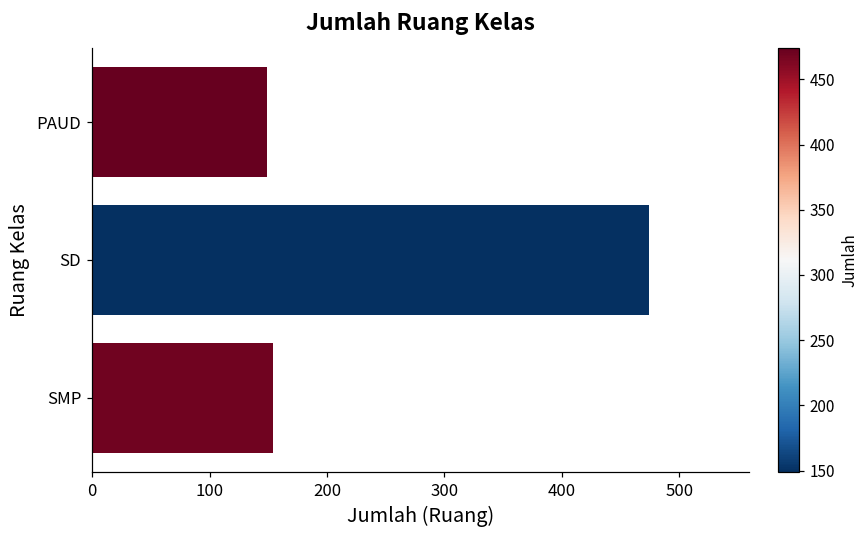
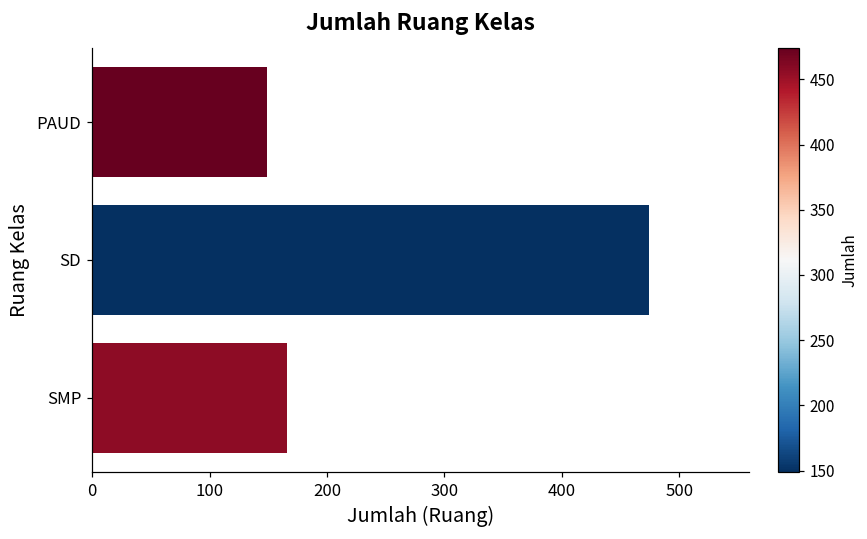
  {
    "PAUD": 149,
    "SD": 474,
-   "SMP": 154
+   "SMP": 166
  }
